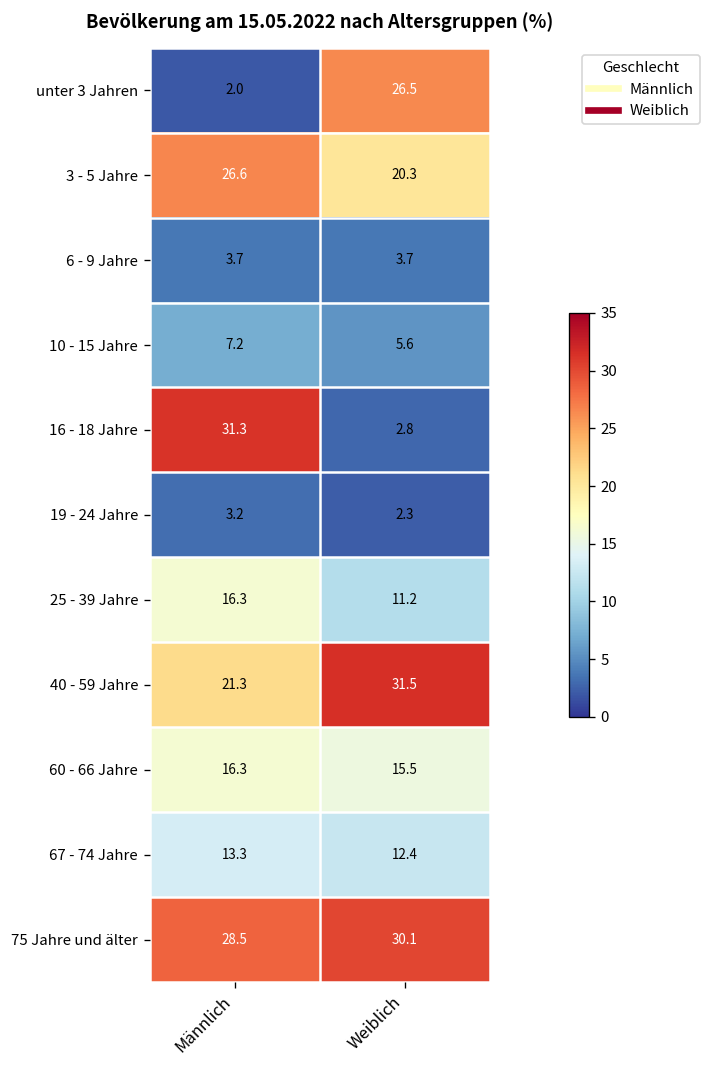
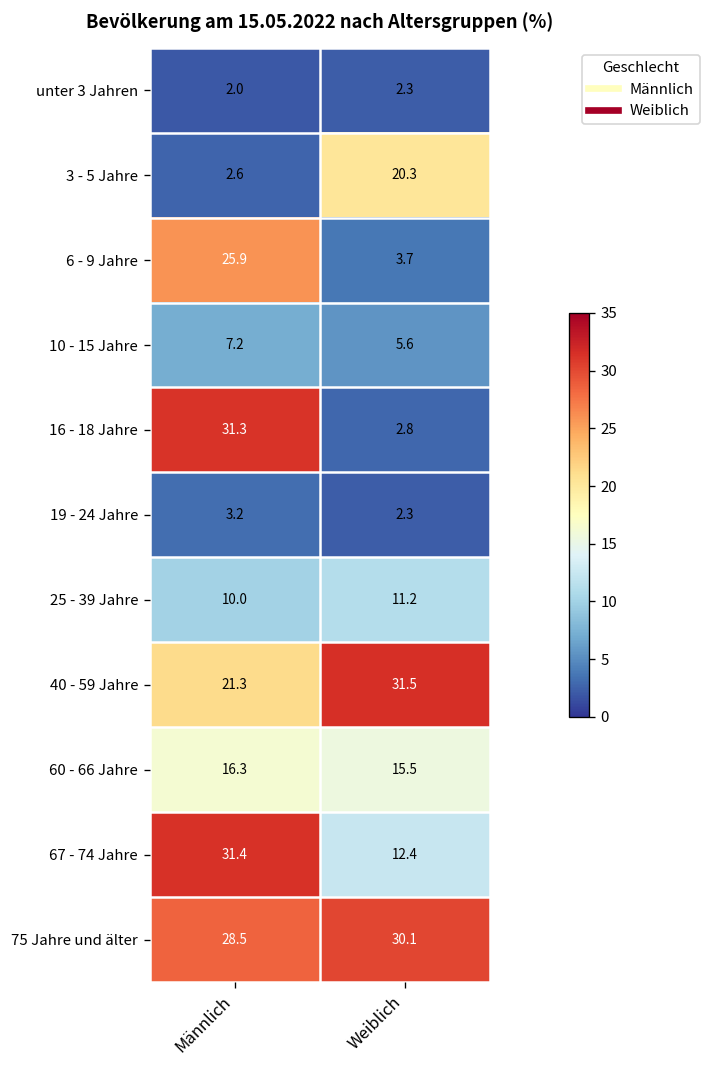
  {
    "unter 3 Jahren": {
      "Männlich": 2.0,
-     "Weiblich": 26.5
+     "Weiblich": 2.3
    },
    "3 - 5 Jahre": {
-     "Männlich": 26.6,
+     "Männlich": 2.6,
      "Weiblich": 20.3
    },
    "6 - 9 Jahre": {
-     "Männlich": 3.7,
+     "Männlich": 25.9,
      "Weiblich": 3.7
    },
    "10 - 15 Jahre": {
      "Männlich": 7.2,
      "Weiblich": 5.6
    },
    "16 - 18 Jahre": {
      "Männlich": 31.3,
      "Weiblich": 2.8
    },
    "19 - 24 Jahre": {
      "Männlich": 3.2,
      "Weiblich": 2.3
    },
    "25 - 39 Jahre": {
-     "Männlich": 16.3,
+     "Männlich": 10.0,
      "Weiblich": 11.2
    },
    "40 - 59 Jahre": {
      "Männlich": 21.3,
      "Weiblich": 31.5
    },
    "60 - 66 Jahre": {
      "Männlich": 16.3,
      "Weiblich": 15.5
    },
    "67 - 74 Jahre": {
-     "Männlich": 13.3,
+     "Männlich": 31.4,
      "Weiblich": 12.4
    },
    "75 Jahre und älter": {
      "Männlich": 28.5,
      "Weiblich": 30.1
    }
  }
